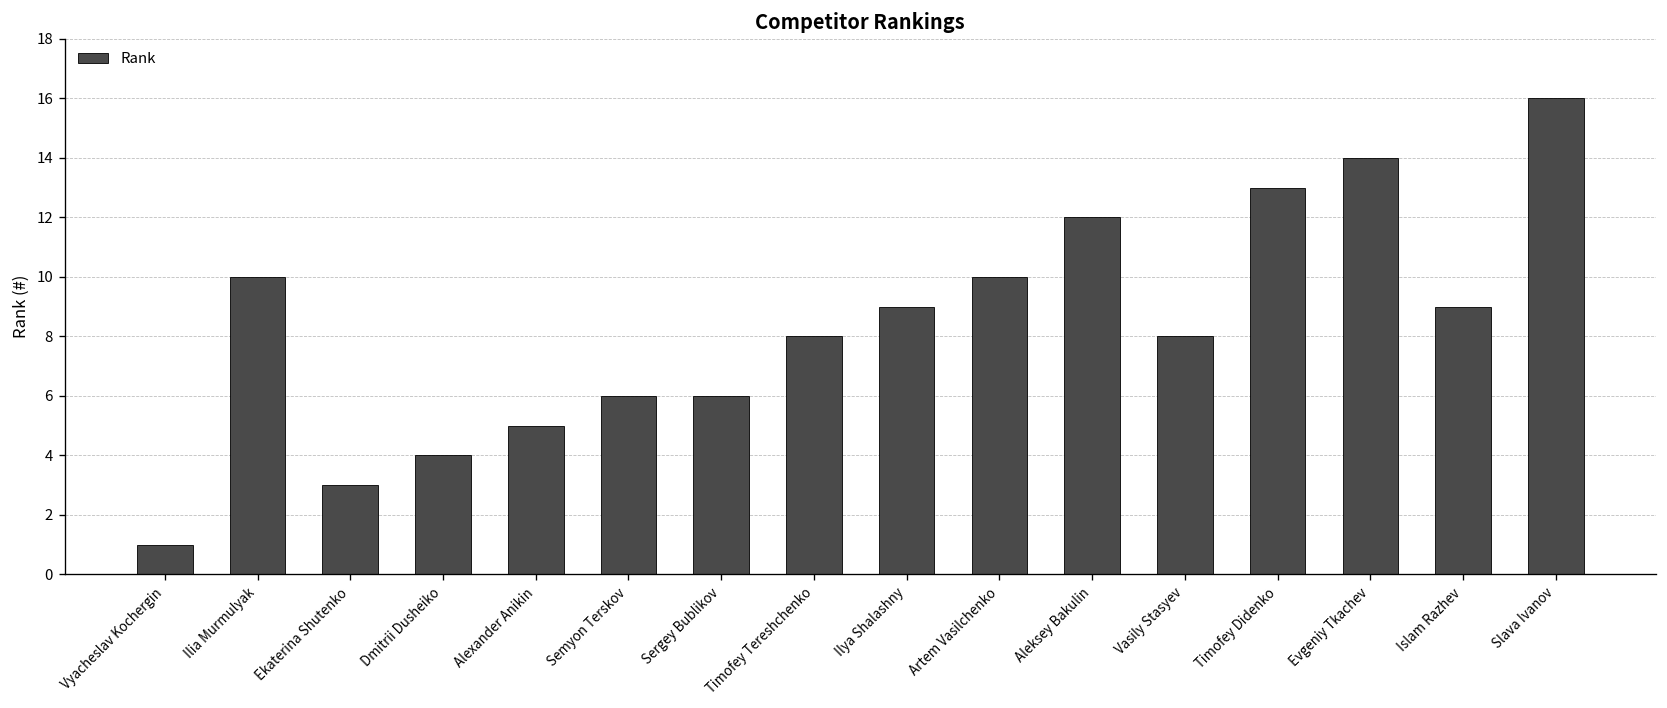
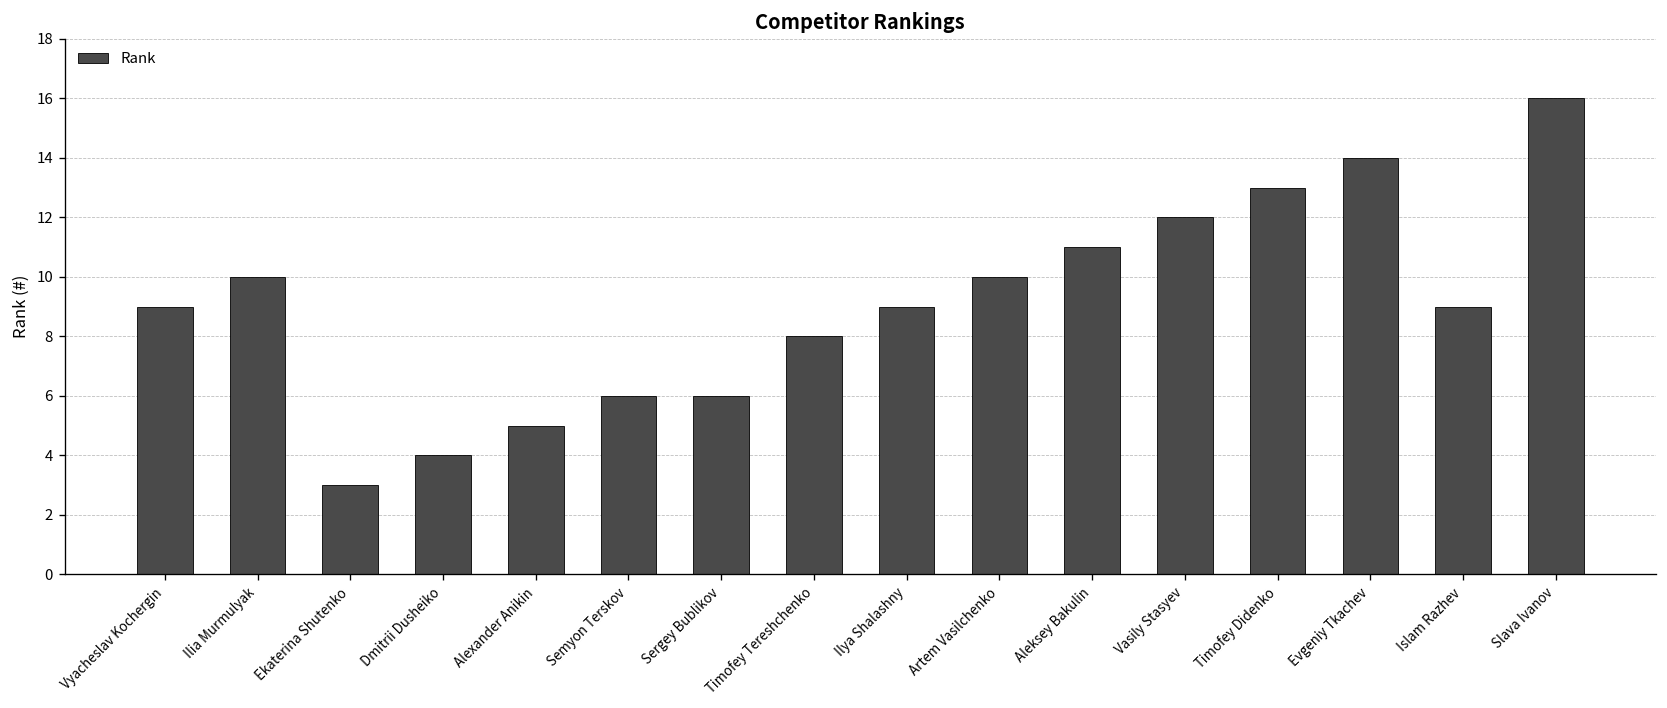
  {
-   "Vyacheslav Kochergin": 1,
+   "Vyacheslav Kochergin": 9,
    "Ilia Murmulyak": 10,
    "Ekaterina Shutenko": 3,
    "Dmitrii Dusheiko": 4,
    "Alexander Anikin": 5,
    "Semyon Terskov": 6,
    "Sergey Bublikov": 6,
    "Timofey Tereshchenko": 8,
    "Ilya Shalashny": 9,
    "Artem Vasilchenko": 10,
-   "Aleksey Bakulin": 12,
-   "Vasily Stasyev": 8,
+   "Aleksey Bakulin": 11,
+   "Vasily Stasyev": 12,
    "Timofey Didenko": 13,
    "Evgeniy Tkachev": 14,
    "Islam Razhev": 9,
    "Slava Ivanov": 16
  }
